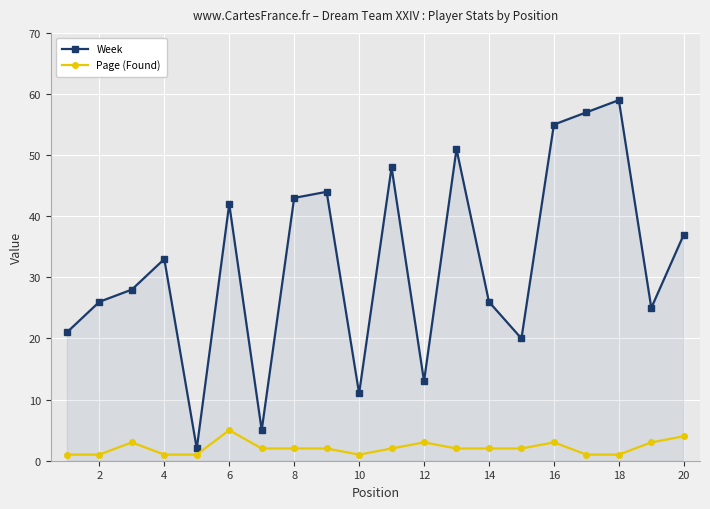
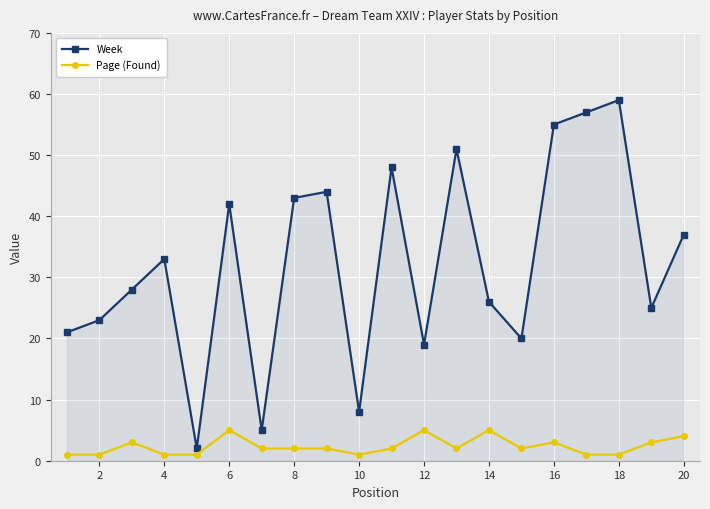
  {
    "Week": {
-     "2": 26,
+     "2": 23,
      "4": 33,
      "6": 42,
      "8": 43,
-     "10": 11,
-     "12": 13,
+     "10": 8,
+     "12": 19,
      "14": 26,
      "16": 55,
      "18": 59,
      "20": 37
    },
    "Page (Found)": {
      "2": 1,
      "4": 1,
      "6": 5,
      "8": 2,
      "10": 1,
-     "12": 3,
-     "14": 2,
+     "12": 5,
+     "14": 5,
      "16": 3,
      "18": 1,
      "20": 4
    }
  }
